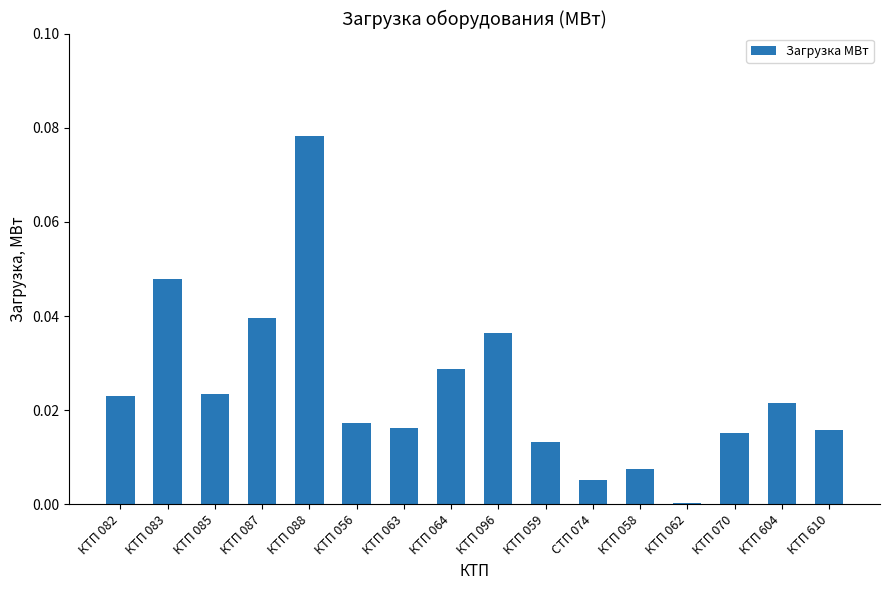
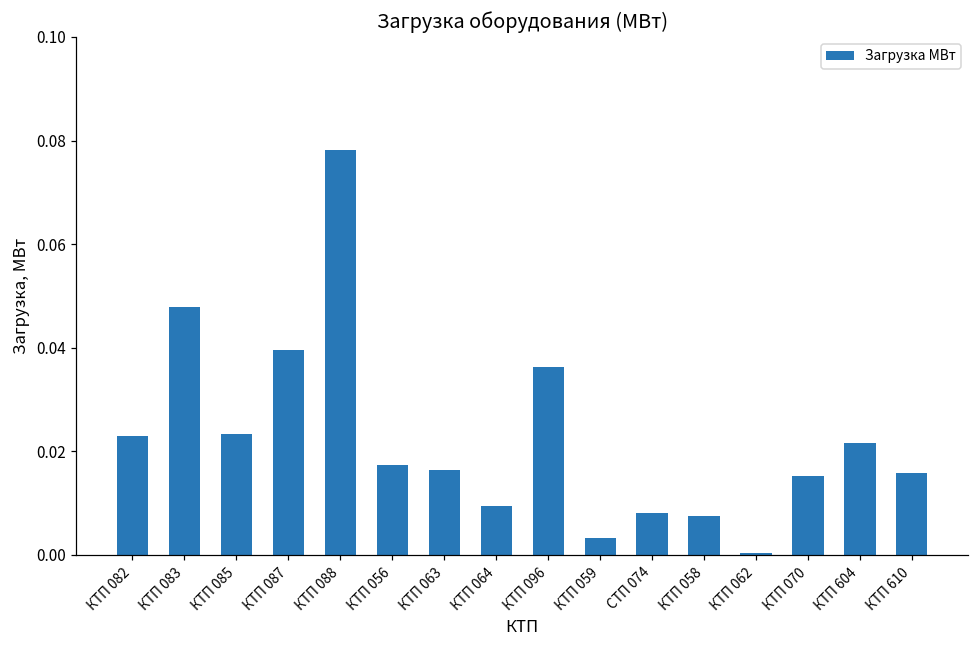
  {
    "КТП 082": 0.023,
    "КТП 083": 0.048,
    "КТП 085": 0.023,
    "КТП 087": 0.040,
    "КТП 088": 0.078,
    "КТП 056": 0.017,
    "КТП 063": 0.016,
-   "КТП 064": 0.029,
+   "КТП 064": 0.009,
    "КТП 096": 0.036,
-   "КТП 059": 0.013,
-   "СТП 074": 0.005,
+   "КТП 059": 0.003,
+   "СТП 074": 0.008,
    "КТП 058": 0.007,
    "КТП 070": 0.015,
    "КТП 604": 0.022,
    "КТП 610": 0.016
  }
